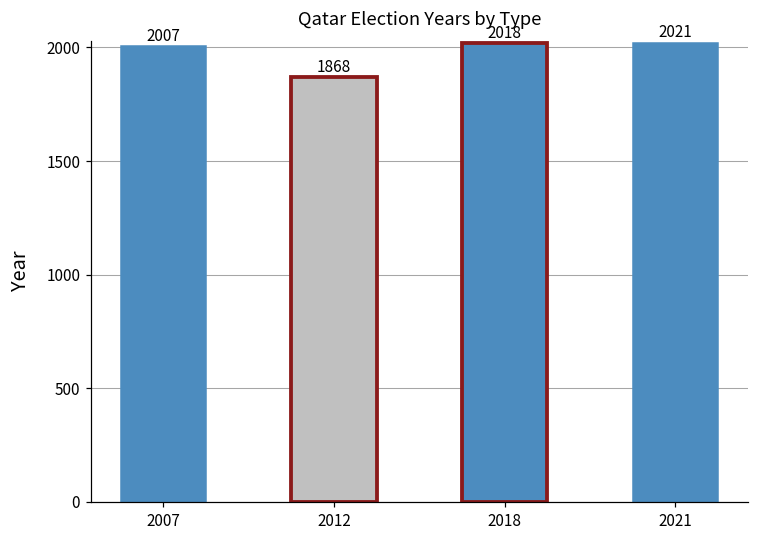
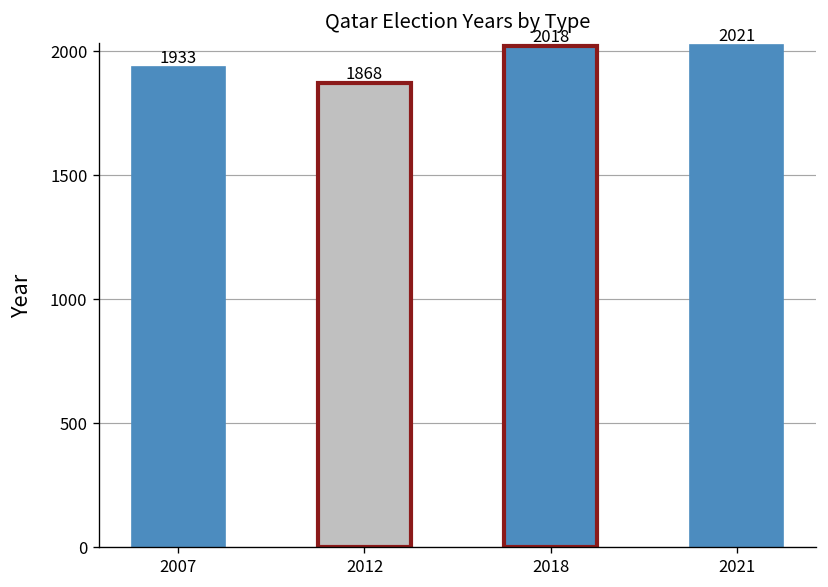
  {
-   "2007": 2007,
+   "2007": 1933,
    "2012": 1868,
    "2018": 2018,
    "2021": 2021
  }
